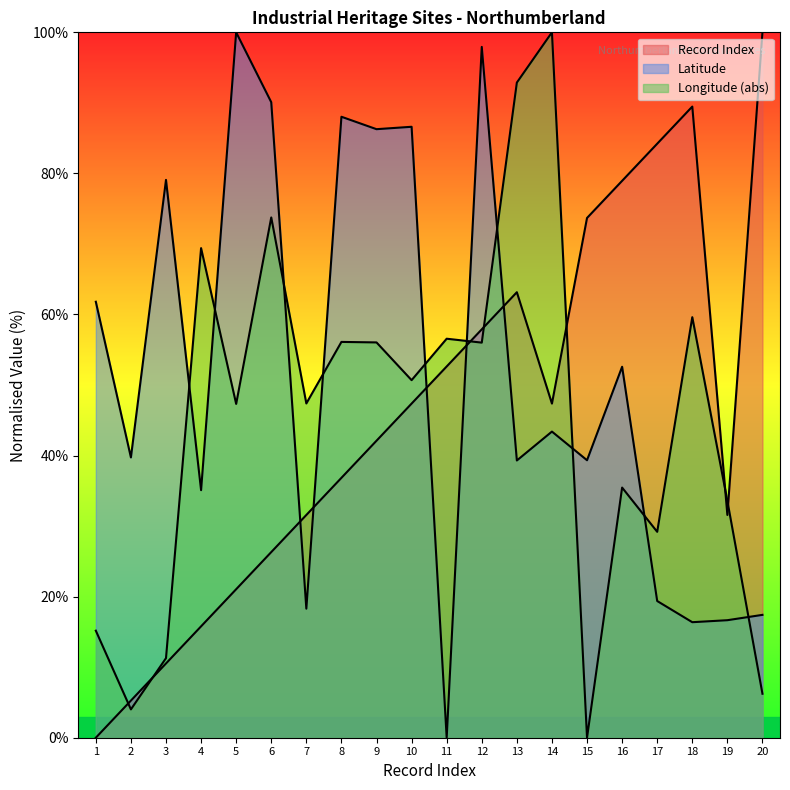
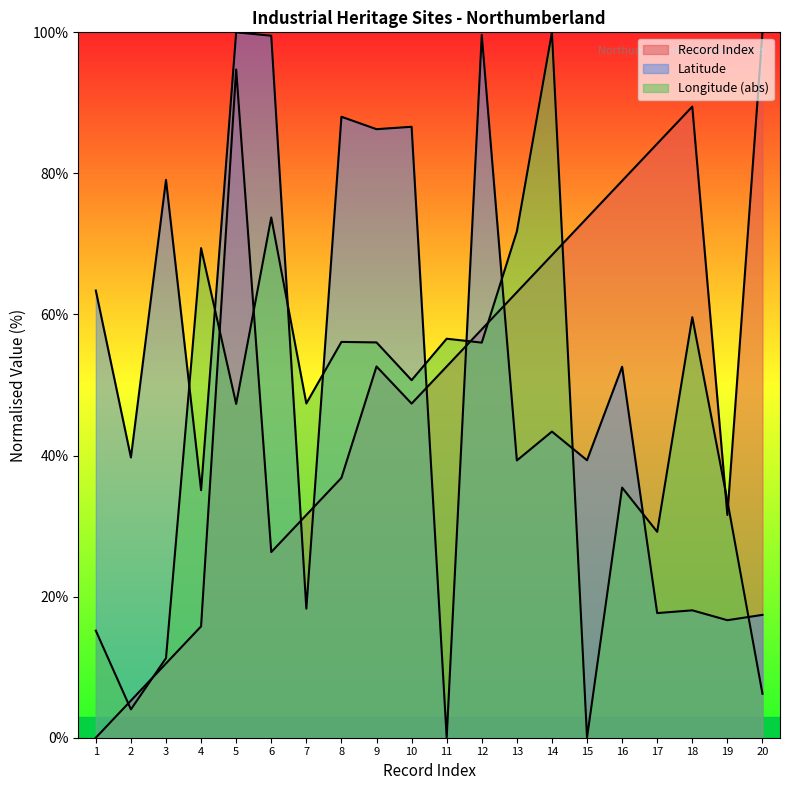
  {
    "Record Index": {
      "2": "5%",
      "3": "11%",
      "4": "16%",
-     "5": "21%",
+     "5": "95%",
      "6": "26%",
      "7": "32%",
      "8": "37%",
-     "9": "42%",
+     "9": "53%",
      "10": "47%",
      "11": "53%",
      "12": "58%",
      "13": "63%",
-     "14": "47%",
+     "14": "68%",
      "15": "74%",
      "16": "79%",
      "17": "84%",
      "18": "89%",
      "19": "32%",
      "20": "100%"
    },
    "Latitude": {
-     "1": "62%",
+     "1": "63%",
      "2": "40%",
      "3": "79%",
      "4": "35%",
      "5": "100%",
-     "6": "90%",
+     "6": "100%",
      "7": "18%",
      "8": "88%",
      "9": "86%",
      "10": "87%",
-     "12": "98%",
+     "12": "100%",
      "13": "39%",
      "14": "43%",
      "15": "39%",
      "16": "53%",
-     "17": "19%",
-     "18": "16%",
+     "17": "18%",
+     "18": "18%",
      "19": "17%",
      "20": "17%"
    },
    "Longitude (abs)": {
      "1": "15%",
      "2": "4%",
      "3": "11%",
      "4": "69%",
      "5": "47%",
      "6": "74%",
      "7": "47%",
      "8": "56%",
      "9": "56%",
      "10": "51%",
      "11": "57%",
      "12": "56%",
-     "13": "93%",
+     "13": "72%",
      "14": "100%",
      "16": "35%",
      "17": "29%",
      "18": "60%",
      "19": "34%",
      "20": "6%"
    }
  }
